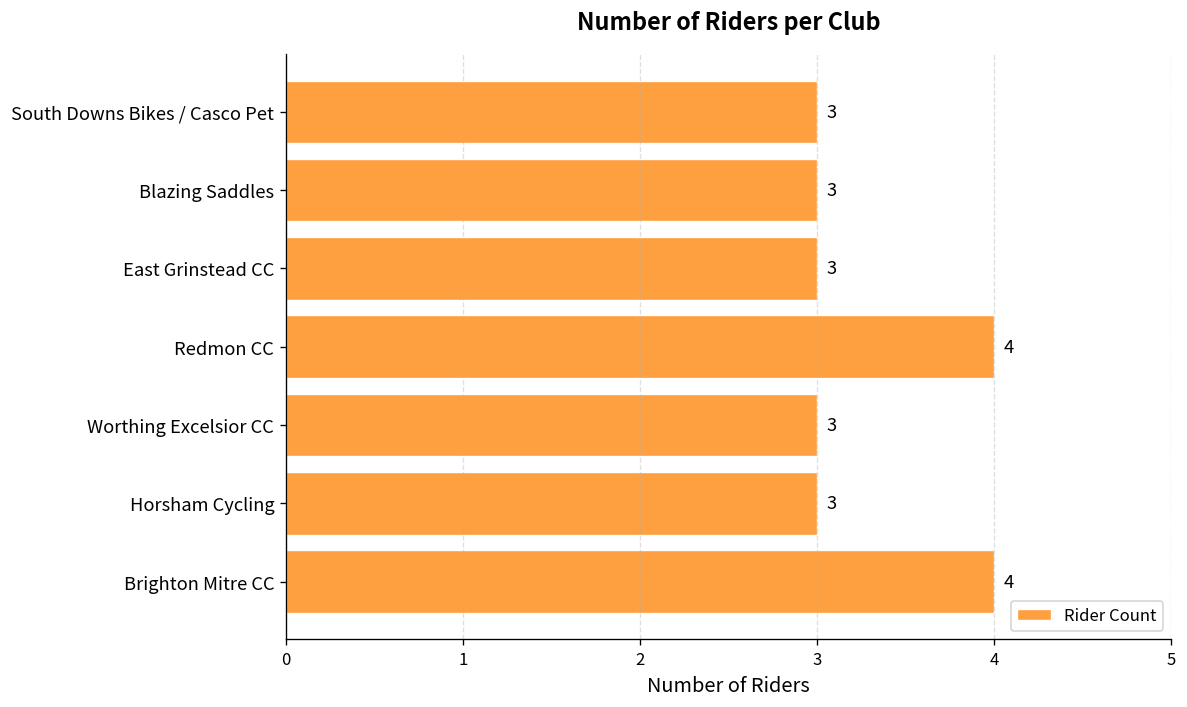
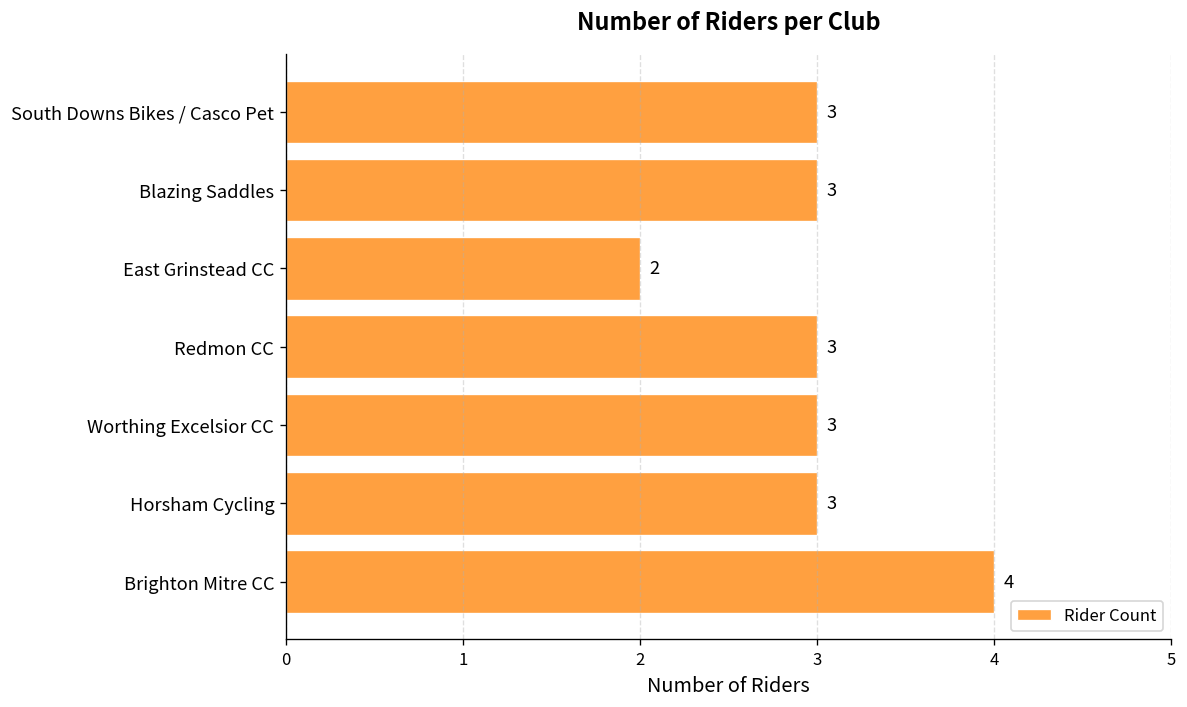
  {
    "South Downs Bikes / Casco Pet": 3,
    "Blazing Saddles": 3,
-   "East Grinstead CC": 3,
-   "Redmon CC": 4,
+   "East Grinstead CC": 2,
+   "Redmon CC": 3,
    "Worthing Excelsior CC": 3,
    "Horsham Cycling": 3,
    "Brighton Mitre CC": 4
  }
